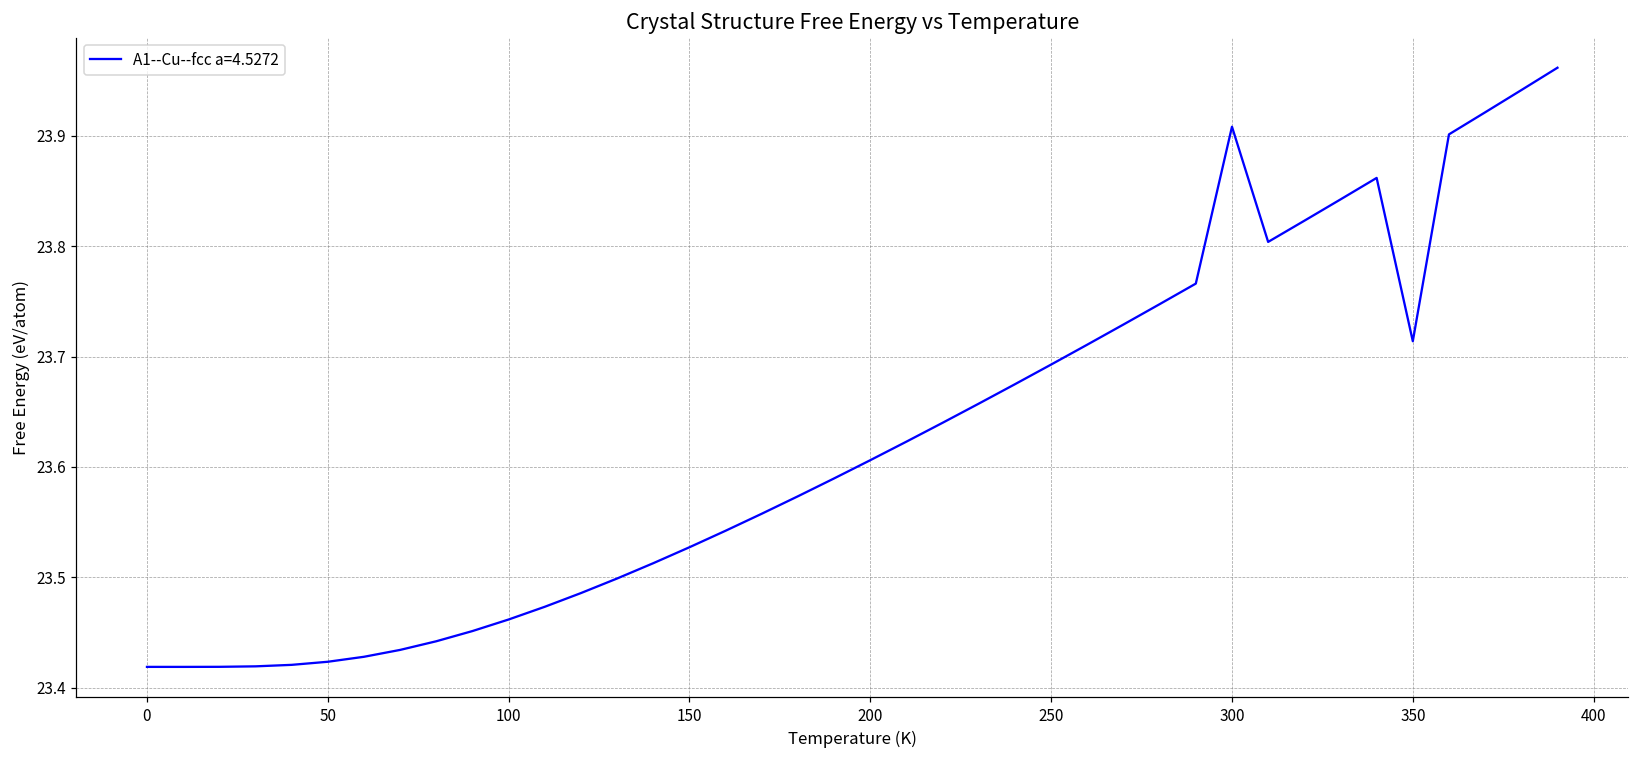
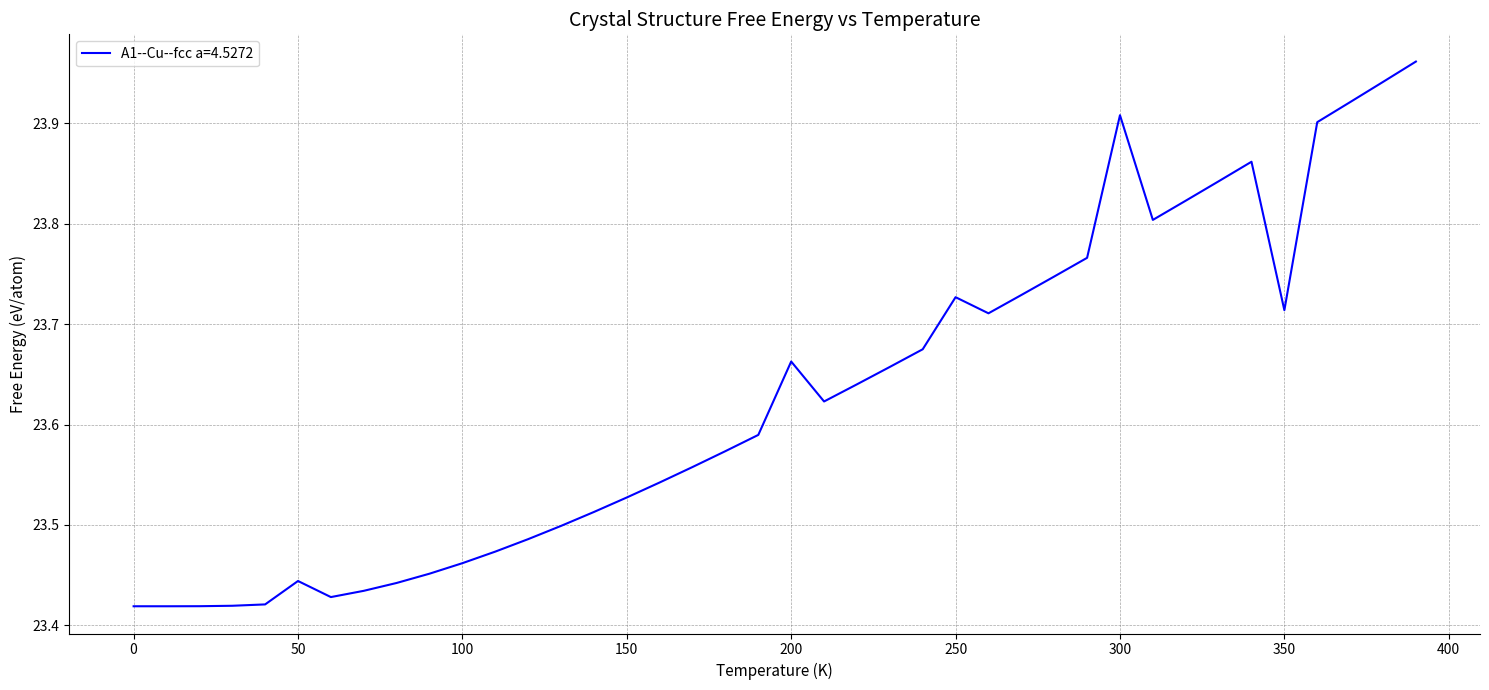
  {
    "0": 23.419,
-   "50": 23.424,
+   "50": 23.444,
    "100": 23.462,
    "150": 23.527,
-   "200": 23.606,
-   "250": 23.693,
+   "200": 23.663,
+   "250": 23.727,
    "300": 23.908,
    "350": 23.714
  }
